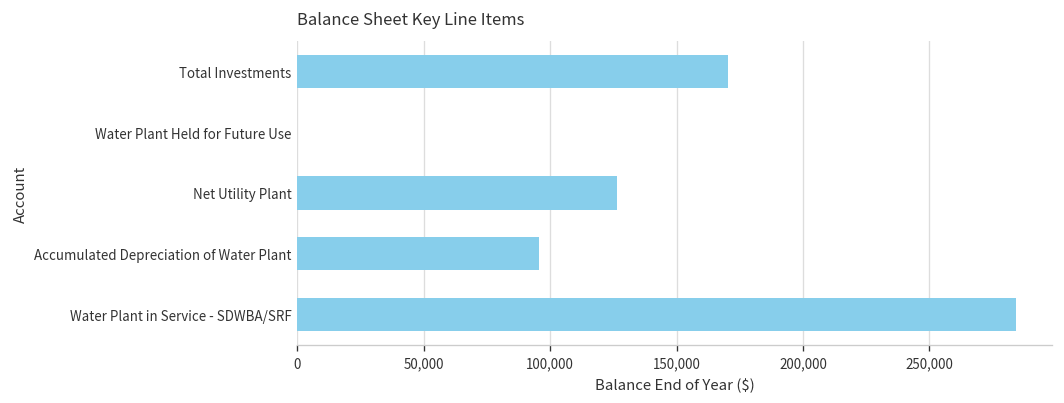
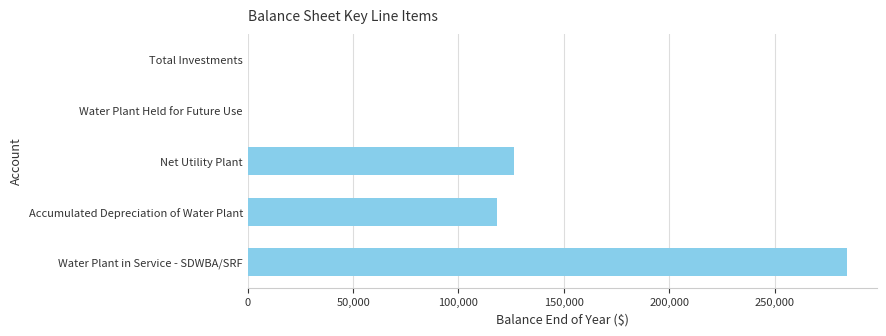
  {
-   "Total Investments": "170,000",
+   "Total Investments": "0",
    "Water Plant Held for Future Use": "0",
    "Net Utility Plant": "126,000",
-   "Accumulated Depreciation of Water Plant": "96,000",
+   "Accumulated Depreciation of Water Plant": "118,000",
    "Water Plant in Service - SDWBA/SRF": "284,000"
  }
